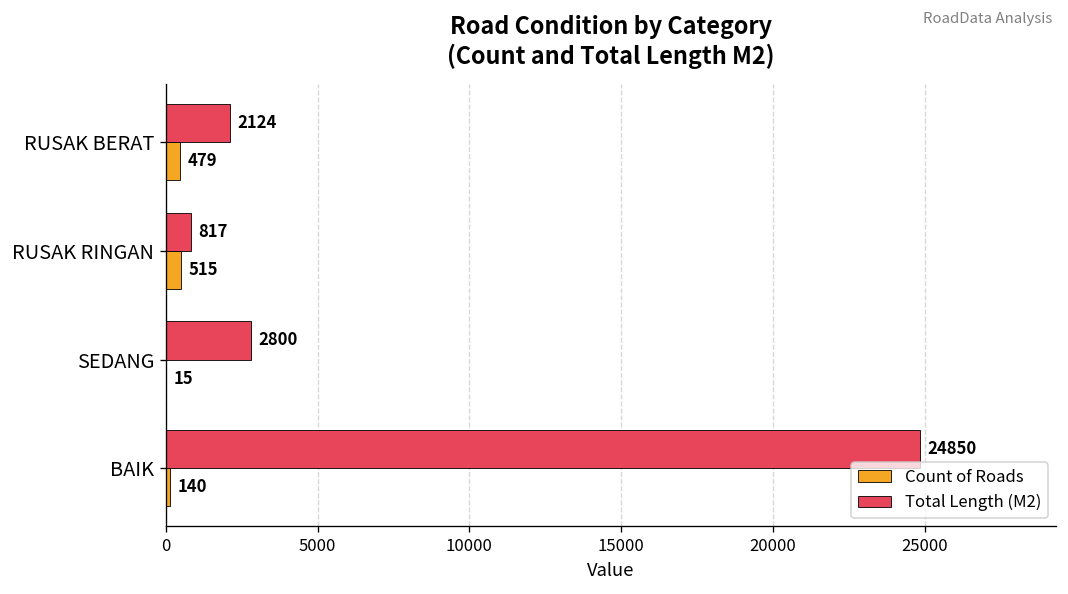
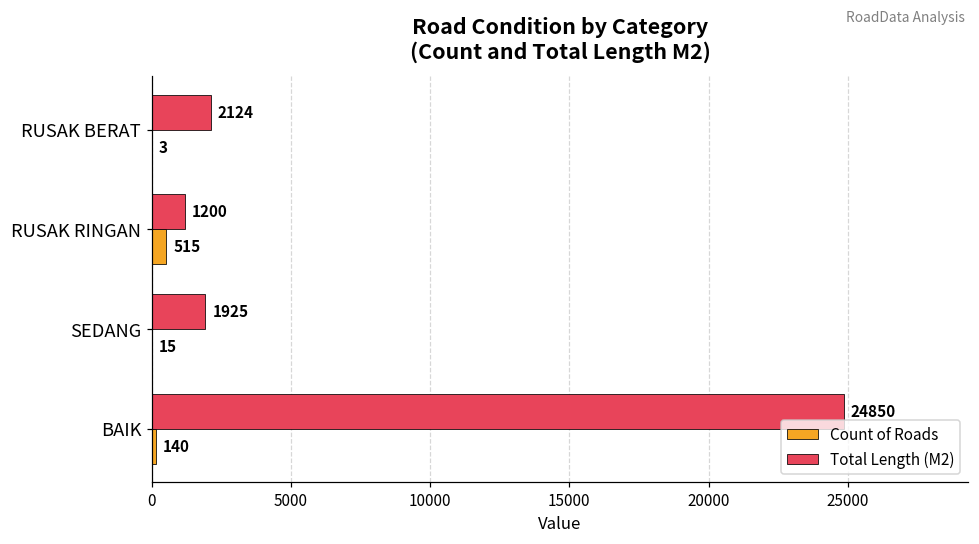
  {
    "Count of Roads": {
-     "RUSAK BERAT": 479,
+     "RUSAK BERAT": 3,
      "RUSAK RINGAN": 515,
      "SEDANG": 15,
      "BAIK": 140
    },
    "Total Length (M2)": {
      "RUSAK BERAT": 2124,
-     "RUSAK RINGAN": 817,
-     "SEDANG": 2800,
+     "RUSAK RINGAN": 1200,
+     "SEDANG": 1925,
      "BAIK": 24850
    }
  }
